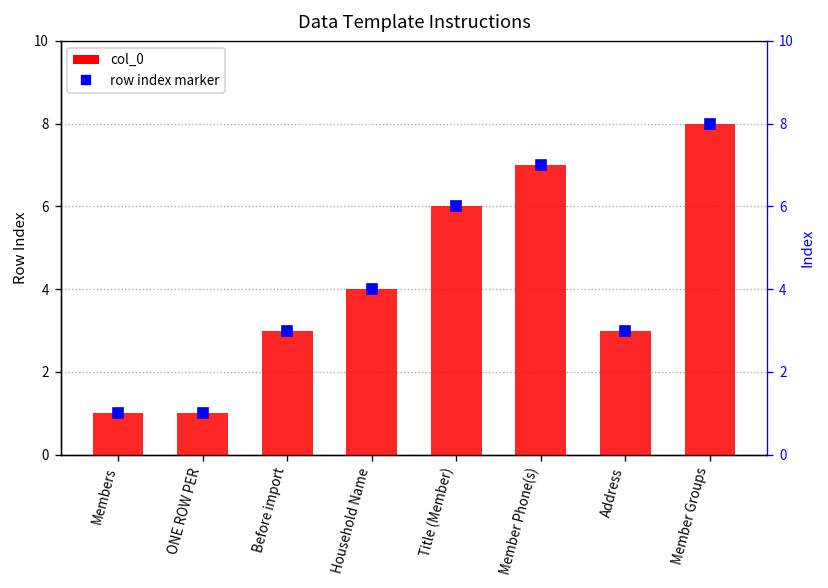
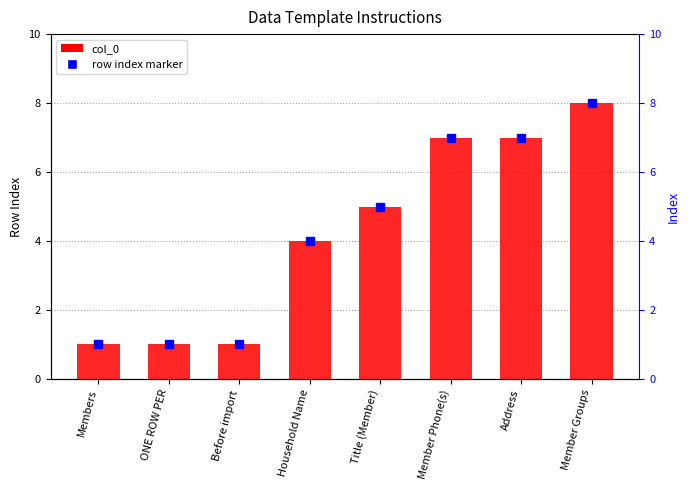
  {
    "col_0": {
      "Members": 1,
      "ONE ROW PER": 1,
-     "Before import": 3,
+     "Before import": 1,
      "Household Name": 4,
-     "Title (Member)": 6,
+     "Title (Member)": 5,
      "Member Phone(s)": 7,
-     "Address": 3,
+     "Address": 7,
      "Member Groups": 8
    }
  }
